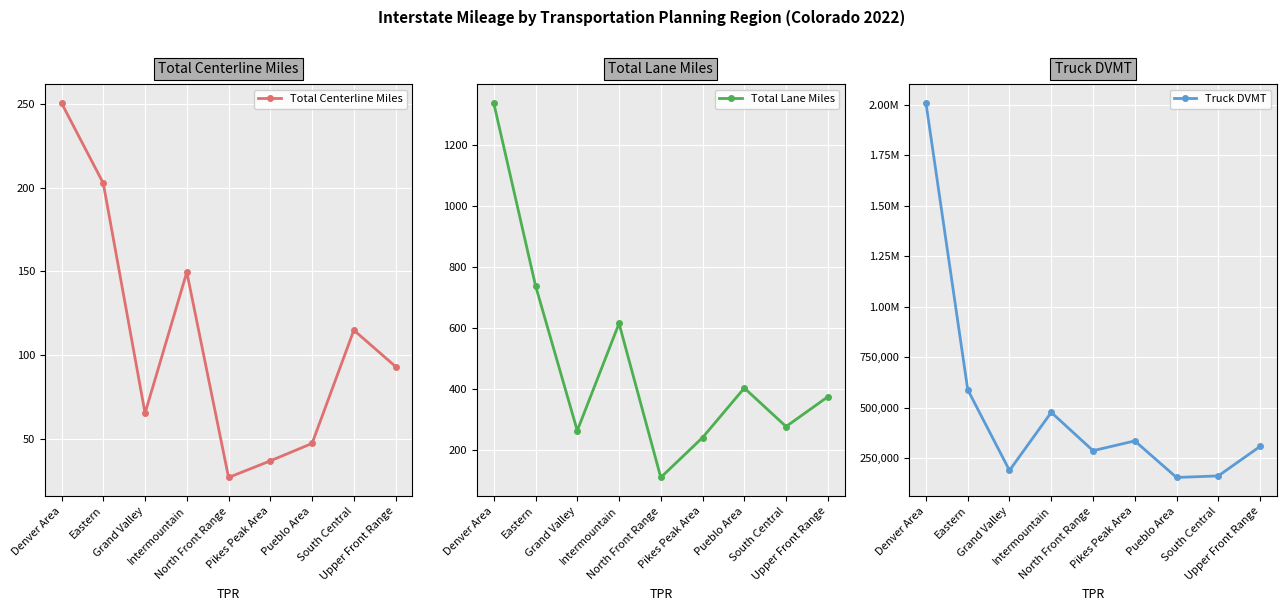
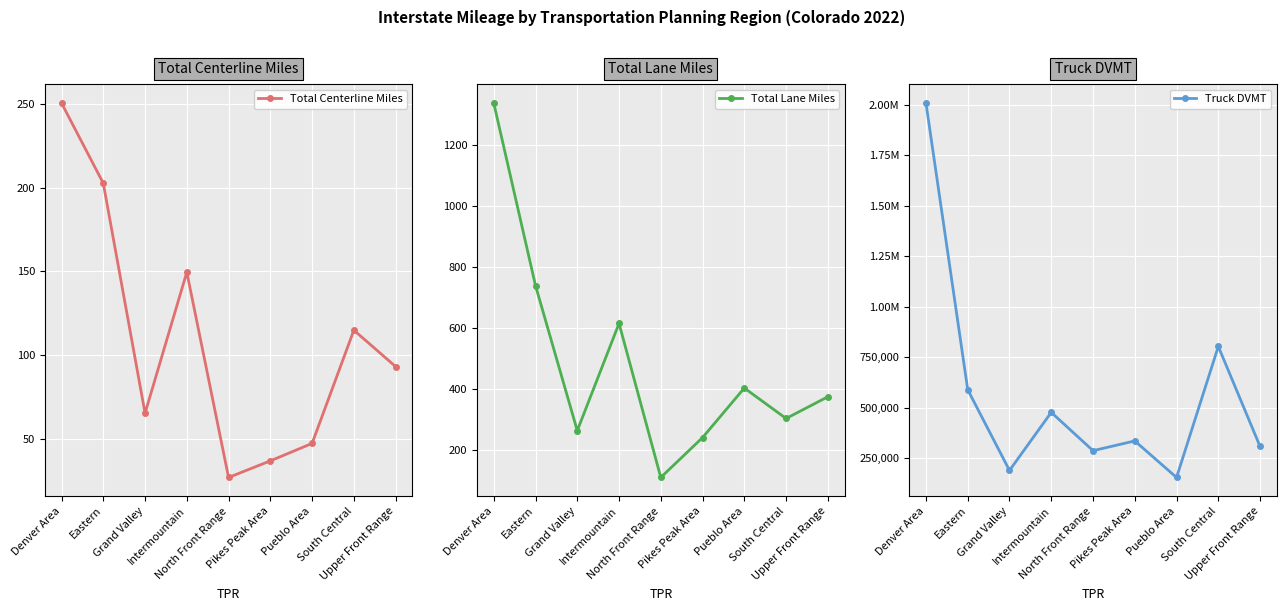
  {
    "Total Centerline Miles": {
      "Denver Area": "250",
      "Eastern": "203",
      "Grand Valley": "66",
      "Intermountain": "150",
      "North Front Range": "27",
      "Pikes Peak Area": "37",
      "Pueblo Area": "48",
      "South Central": "115",
      "Upper Front Range": "93"
    },
    "Total Lane Miles": {
      "Denver Area": "1340",
      "Eastern": "740",
      "Grand Valley": "260",
      "Intermountain": "610",
      "North Front Range": "110",
      "Pikes Peak Area": "240",
      "Pueblo Area": "400",
-     "South Central": "280",
+     "South Central": "300",
      "Upper Front Range": "370"
    },
    "Truck DVMT": {
      "Denver Area": "2,010,000",
      "Eastern": "590,000",
      "Grand Valley": "190,000",
      "Intermountain": "480,000",
      "North Front Range": "290,000",
      "Pikes Peak Area": "330,000",
      "Pueblo Area": "150,000",
-     "South Central": "160,000",
+     "South Central": "800,000",
      "Upper Front Range": "310,000"
    }
  }
